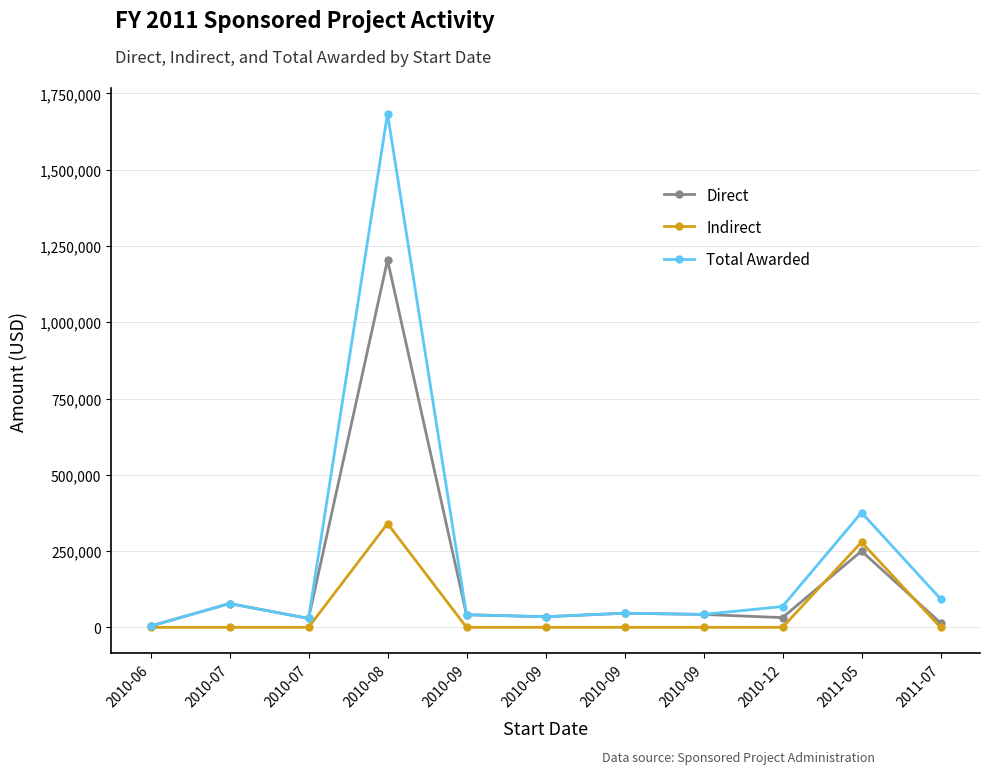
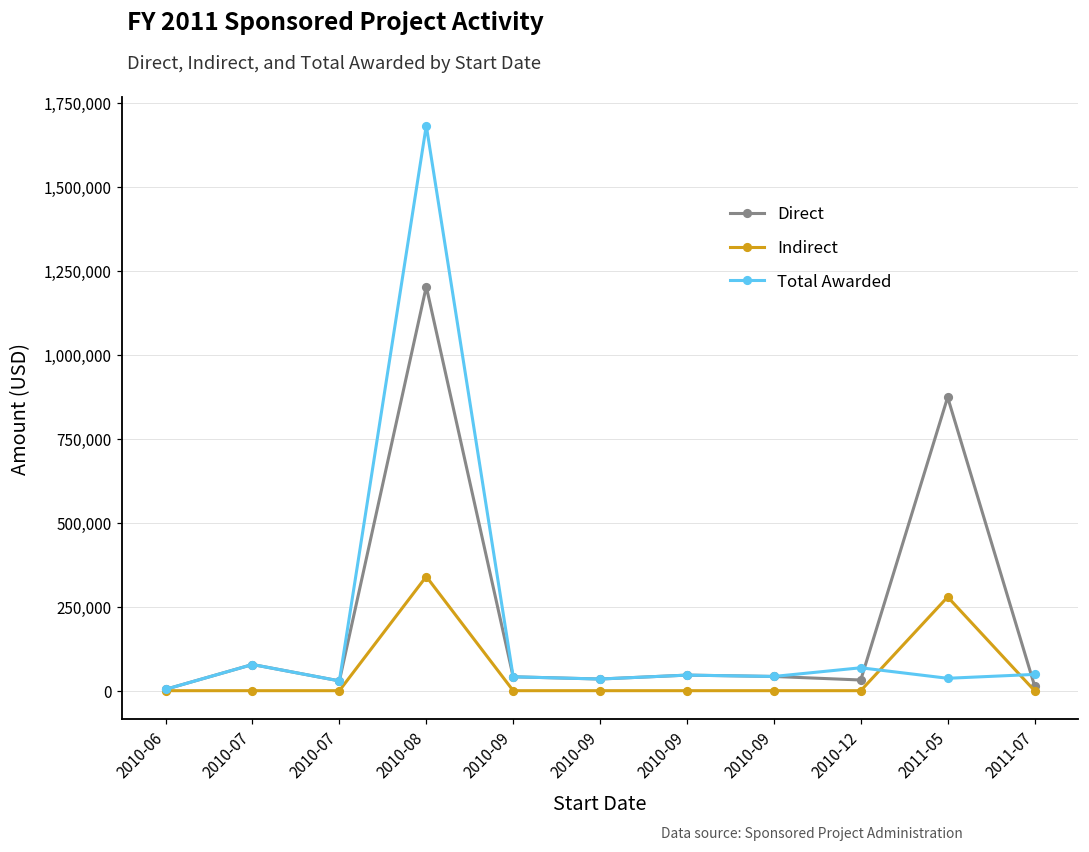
  {
    "Direct": {
      "2010-08": "1,200,000",
      "2010-12": "30,000",
-     "2011-05": "250,000",
+     "2011-05": "870,000",
      "2011-07": "10,000"
    },
    "Indirect": {
      "2010-08": "340,000",
      "2010-12": "0",
      "2011-05": "280,000",
      "2011-07": "0"
    },
    "Total Awarded": {
      "2010-08": "1,680,000",
      "2010-12": "70,000",
-     "2011-05": "380,000",
-     "2011-07": "90,000"
+     "2011-05": "40,000",
+     "2011-07": "50,000"
    }
  }
